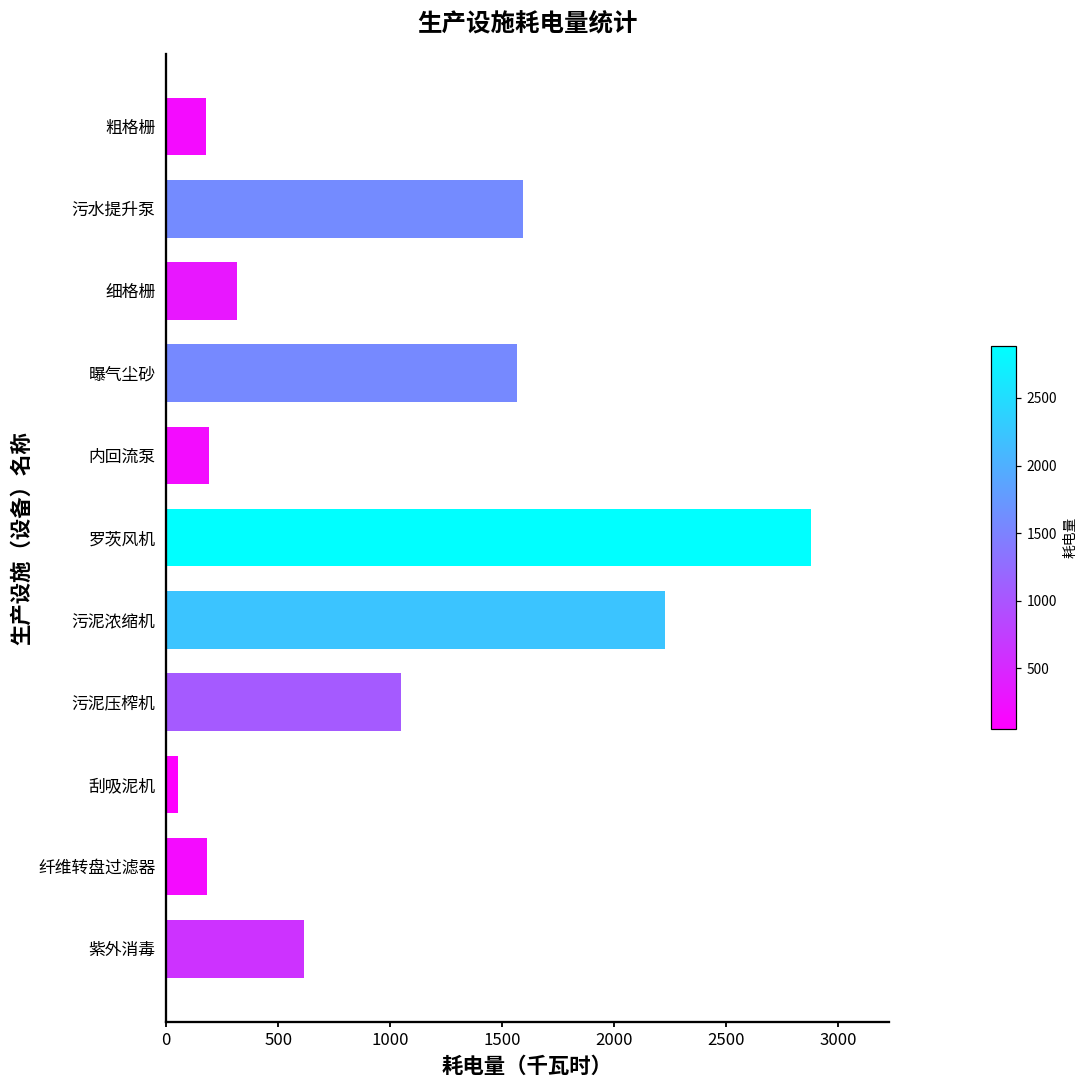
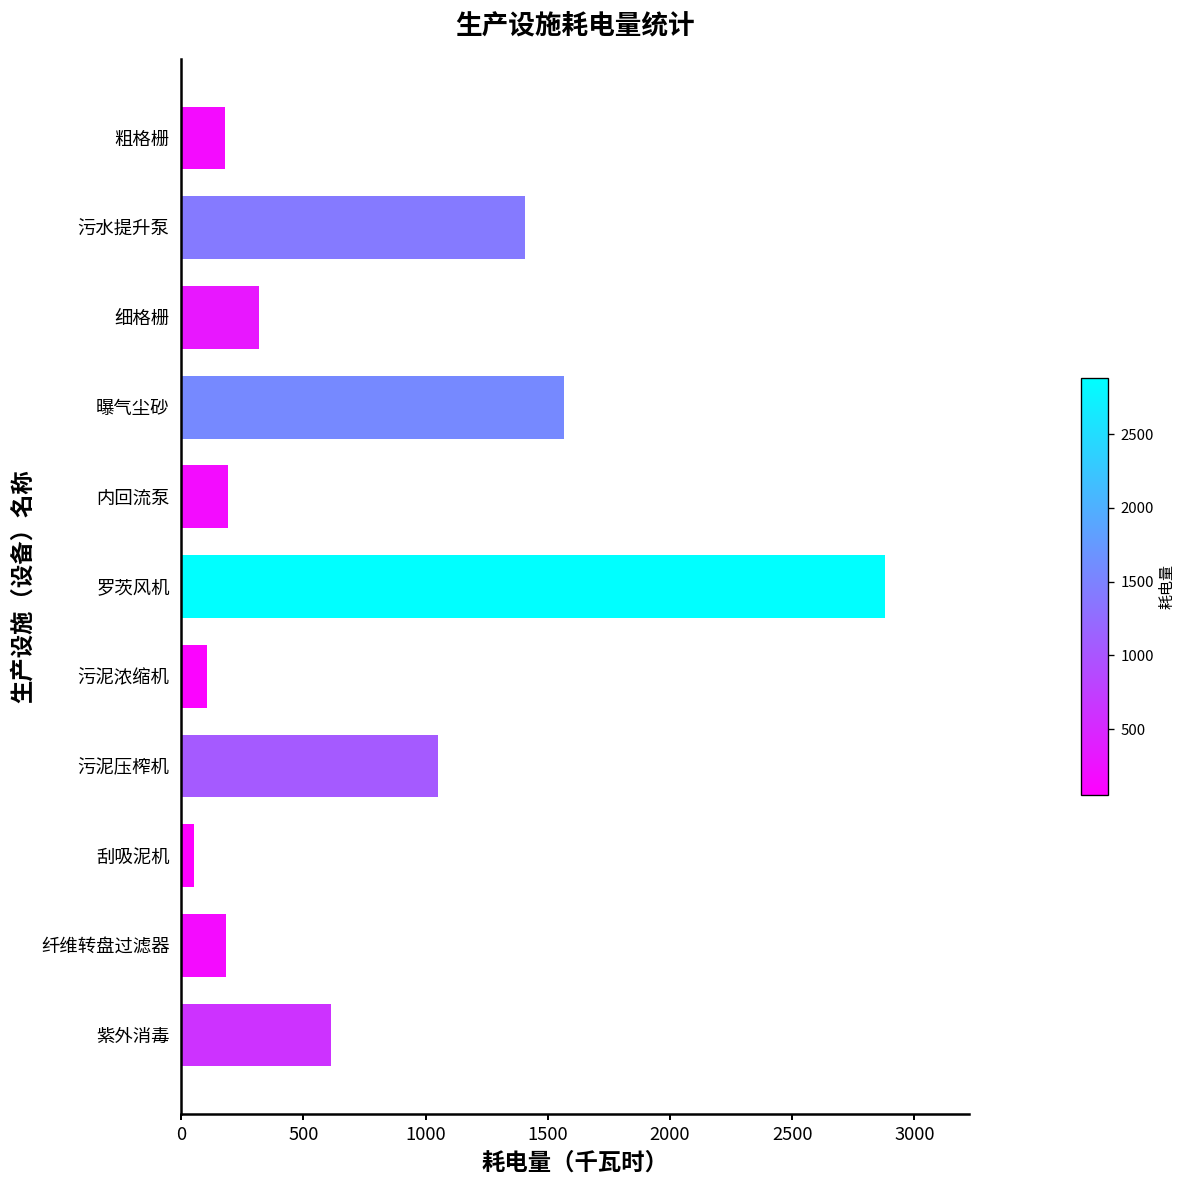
  {
    "粗格栅": 180,
-   "污水提升泵": 1600,
+   "污水提升泵": 1410,
    "细格栅": 320,
    "曝气尘砂": 1570,
    "内回流泵": 190,
    "罗茨风机": 2880,
-   "污泥浓缩机": 2230,
+   "污泥浓缩机": 110,
    "污泥压榨机": 1050,
    "刮吸泥机": 50,
    "纤维转盘过滤器": 180,
    "紫外消毒": 610
  }
